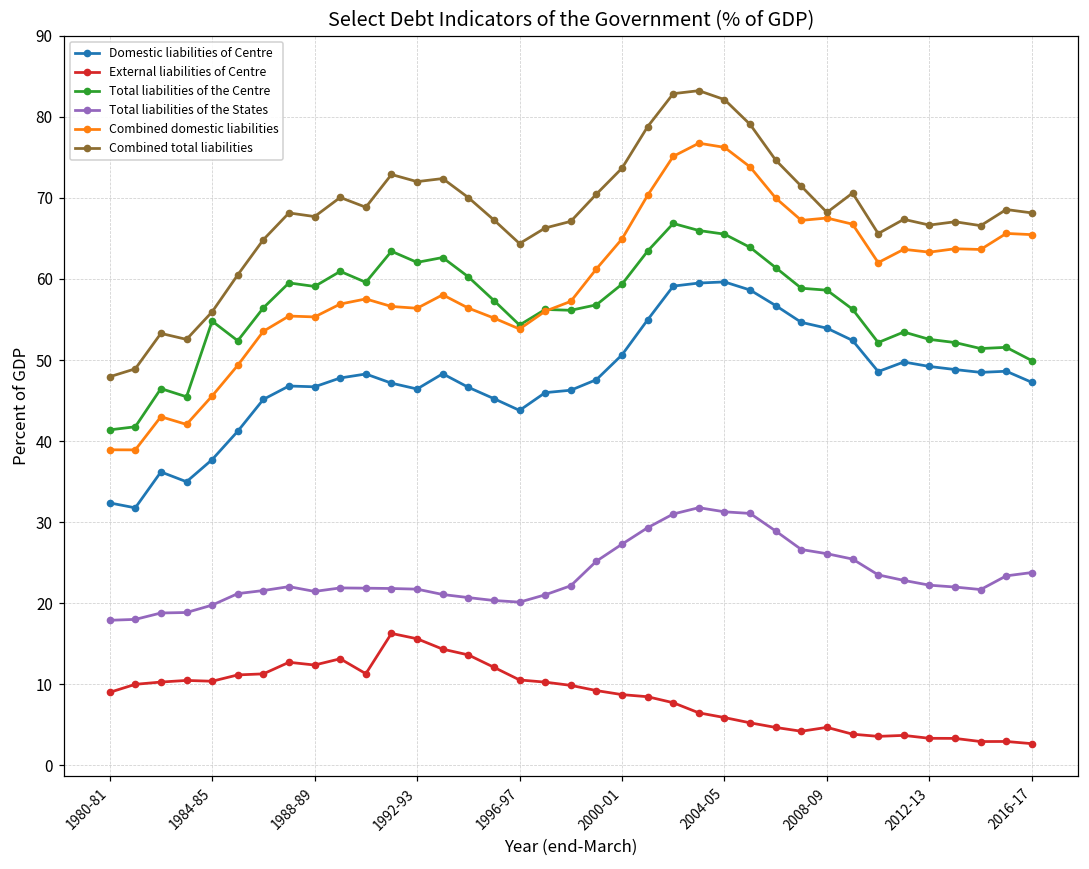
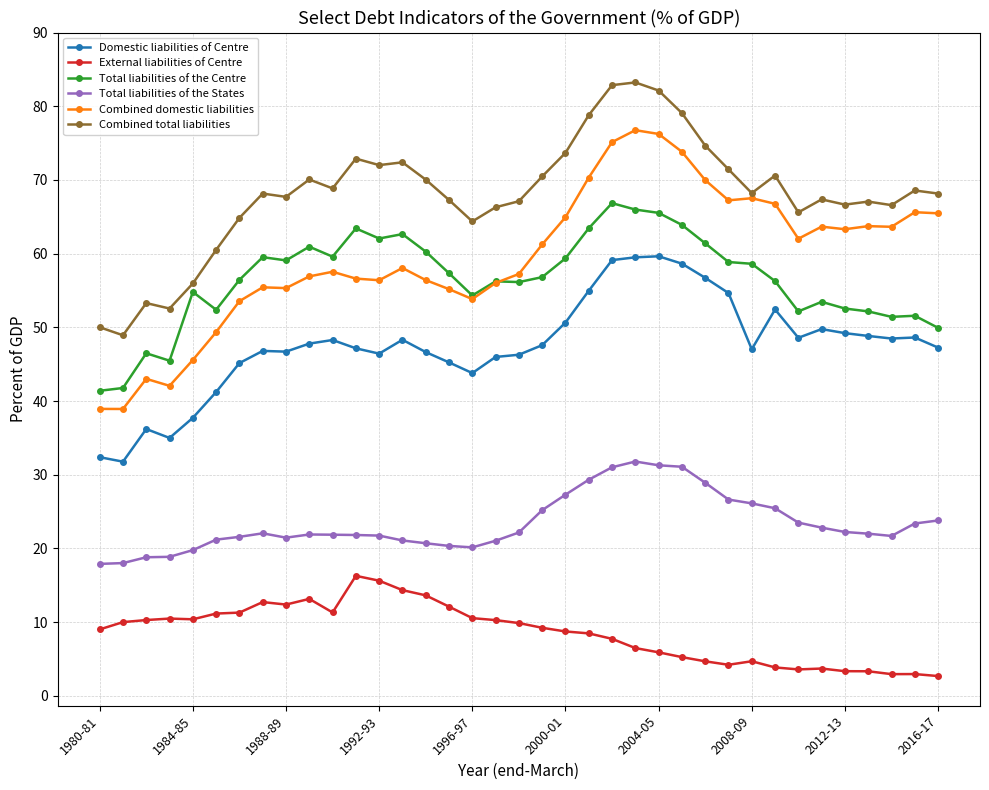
  {
    "Domestic liabilities of Centre": {
      "1980-81": 32,
      "1984-85": 38,
      "1988-89": 47,
      "1992-93": 46,
      "1996-97": 44,
      "2000-01": 51,
      "2004-05": 60,
-     "2008-09": 54,
+     "2008-09": 47,
      "2012-13": 49,
      "2016-17": 47
    },
    "External liabilities of Centre": {
      "1980-81": 9,
      "1984-85": 10,
      "1988-89": 12,
      "1992-93": 16,
      "1996-97": 11,
      "2000-01": 9,
      "2004-05": 6,
      "2008-09": 5,
      "2012-13": 3,
      "2016-17": 3
    },
    "Total liabilities of the Centre": {
      "1980-81": 41,
      "1984-85": 55,
      "1988-89": 59,
      "1992-93": 62,
      "1996-97": 54,
      "2000-01": 59,
      "2004-05": 66,
      "2008-09": 59,
      "2012-13": 53,
      "2016-17": 50
    },
    "Total liabilities of the States": {
      "1980-81": 18,
      "1984-85": 20,
      "1988-89": 21,
      "1992-93": 22,
      "1996-97": 20,
      "2000-01": 27,
      "2004-05": 31,
      "2008-09": 26,
      "2012-13": 22,
      "2016-17": 24
    },
    "Combined domestic liabilities": {
      "1980-81": 39,
      "1984-85": 46,
      "1988-89": 55,
      "1992-93": 56,
      "1996-97": 54,
      "2000-01": 65,
      "2004-05": 76,
      "2008-09": 68,
      "2012-13": 63,
      "2016-17": 65
    },
    "Combined total liabilities": {
-     "1980-81": 48,
+     "1980-81": 50,
      "1984-85": 56,
      "1988-89": 68,
      "1992-93": 72,
      "1996-97": 64,
      "2000-01": 74,
      "2004-05": 82,
      "2008-09": 68,
      "2012-13": 67,
      "2016-17": 68
    }
  }
